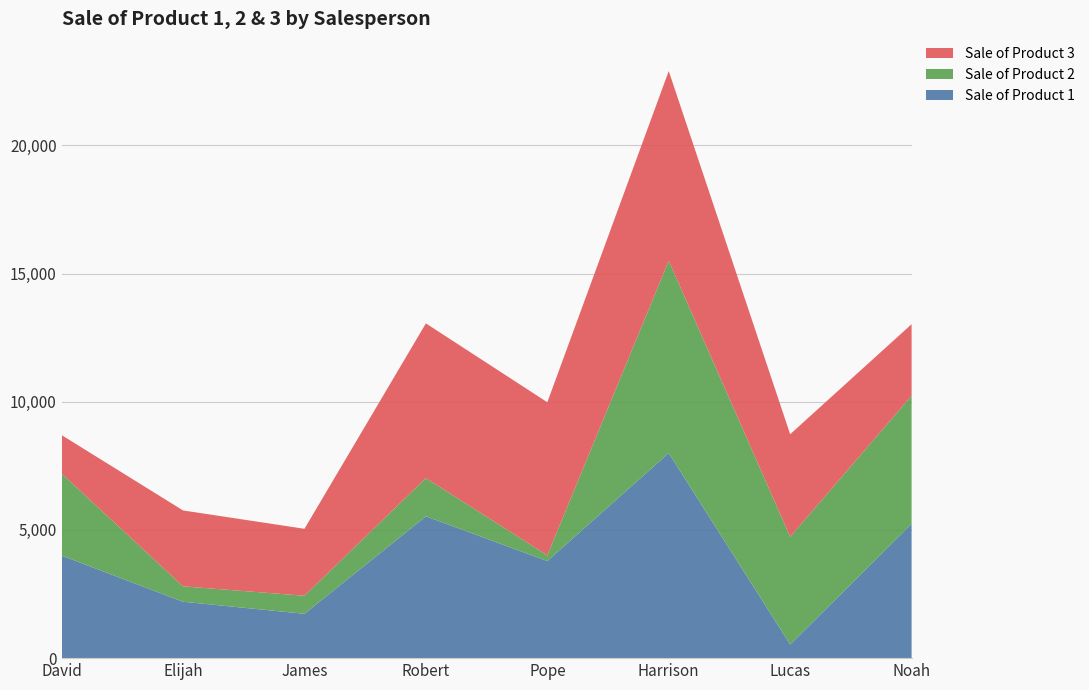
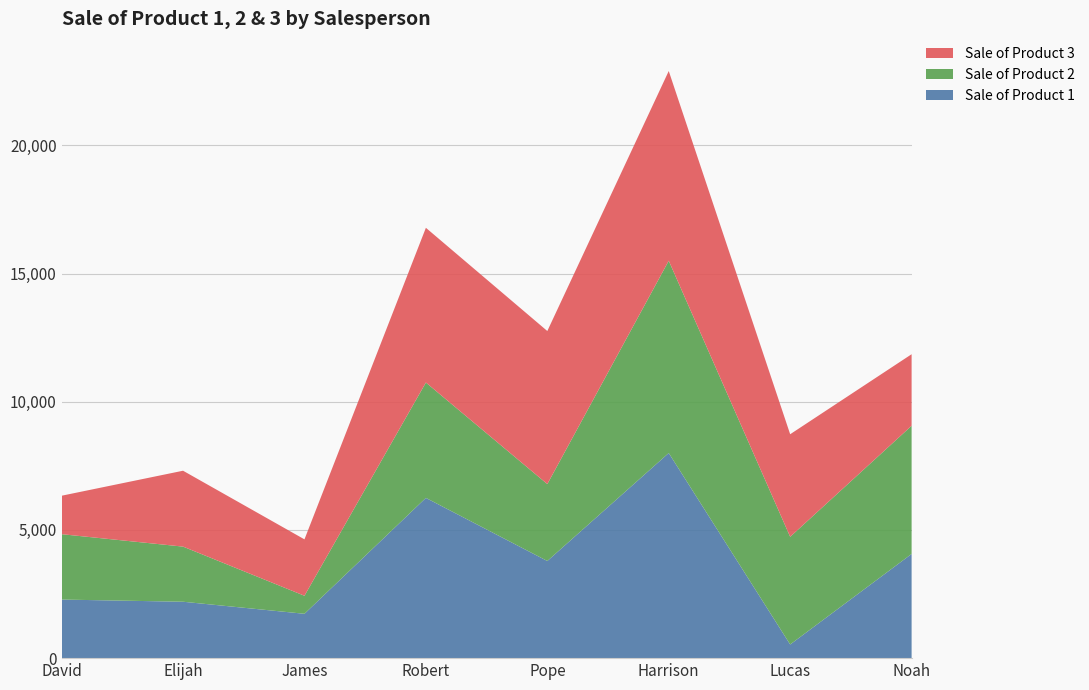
  {
    "Sale of Product 1": {
-     "David": "4,000",
+     "David": "2,300",
      "Elijah": "2,200",
      "James": "1,700",
-     "Robert": "5,500",
+     "Robert": "6,300",
      "Pope": "3,800",
      "Harrison": "8,000",
      "Lucas": "500",
-     "Noah": "5,200"
+     "Noah": "4,100"
    },
    "Sale of Product 2": {
-     "David": "3,200",
-     "Elijah": "600",
+     "David": "2,600",
+     "Elijah": "2,200",
      "James": "700",
-     "Robert": "1,500",
-     "Pope": "200",
+     "Robert": "4,500",
+     "Pope": "3,000",
      "Harrison": "7,500",
      "Lucas": "4,200",
      "Noah": "5,000"
    },
    "Sale of Product 3": {
      "David": "1,500",
      "Elijah": "3,000",
-     "James": "2,600",
+     "James": "2,200",
      "Robert": "6,000",
      "Pope": "6,000",
      "Harrison": "7,400",
      "Lucas": "4,000",
      "Noah": "2,800"
    }
  }
